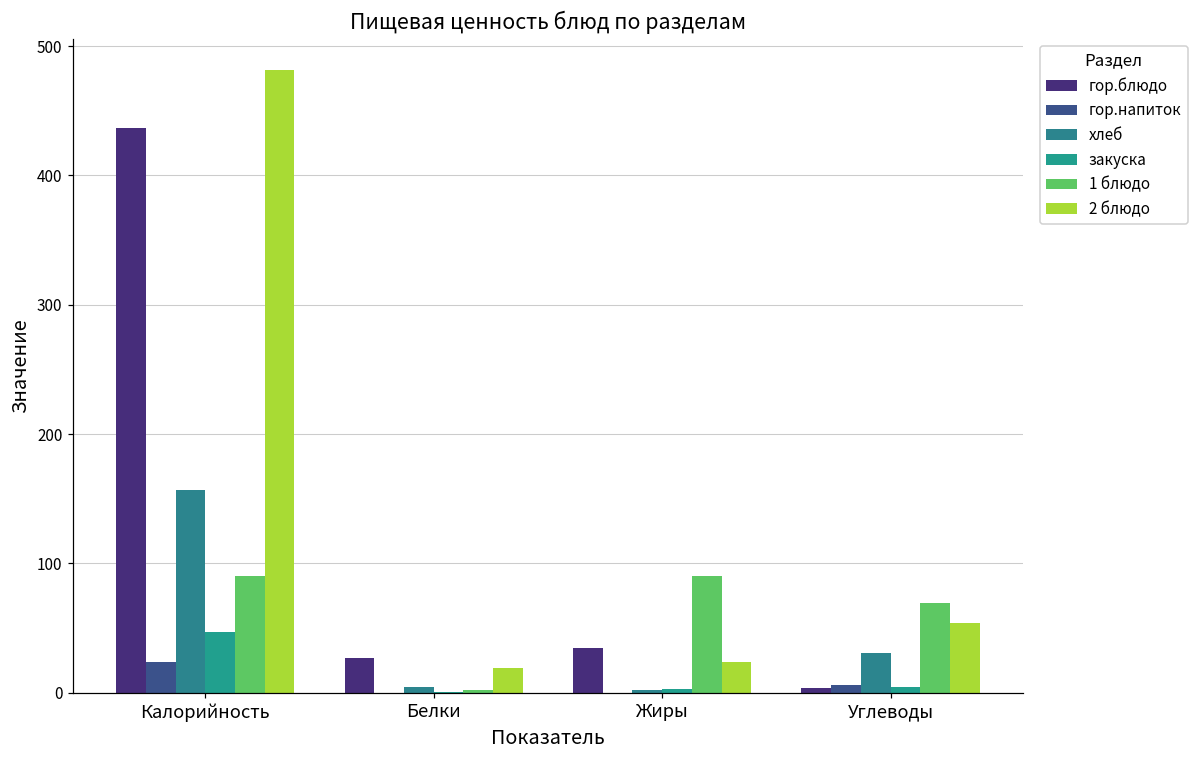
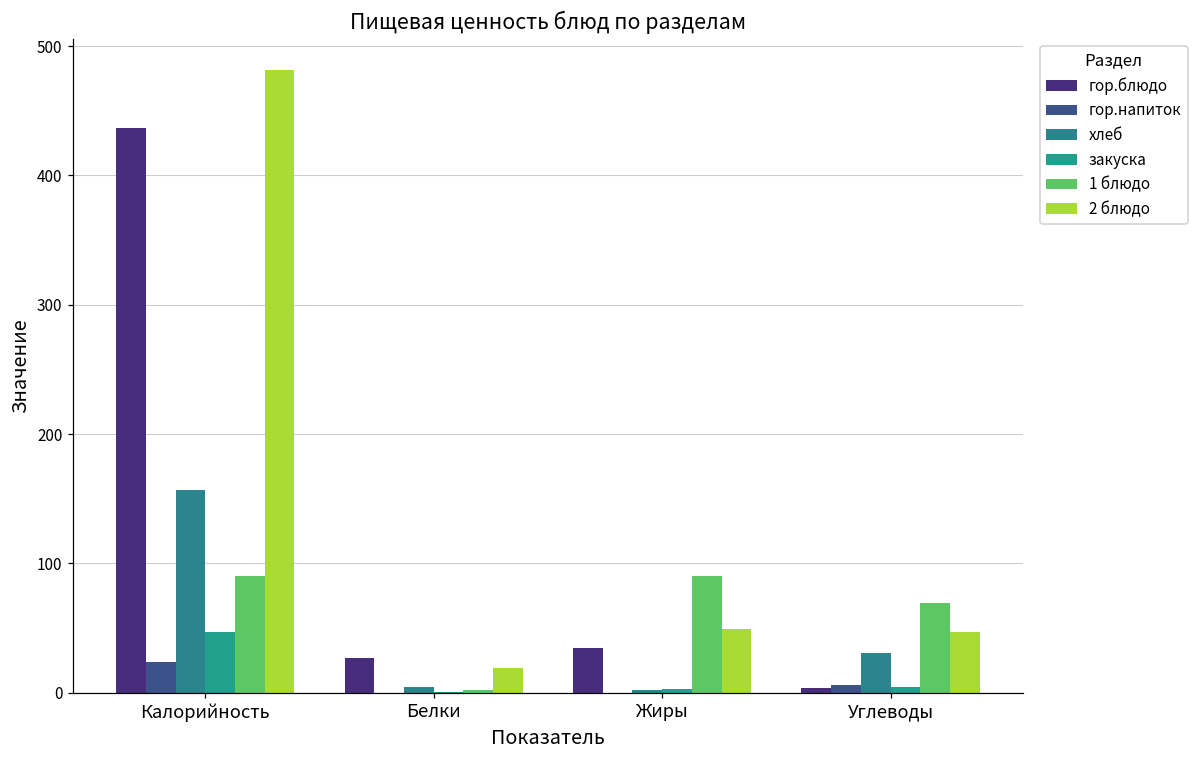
  {
    "1 блюдо": {
      "Калорийность": 90,
      "Жиры": 90,
      "Углеводы": 69
    },
    "2 блюдо": {
      "Калорийность": 482,
      "Белки": 19,
-     "Жиры": 24,
-     "Углеводы": 54
+     "Жиры": 49,
+     "Углеводы": 47
    }
  }
